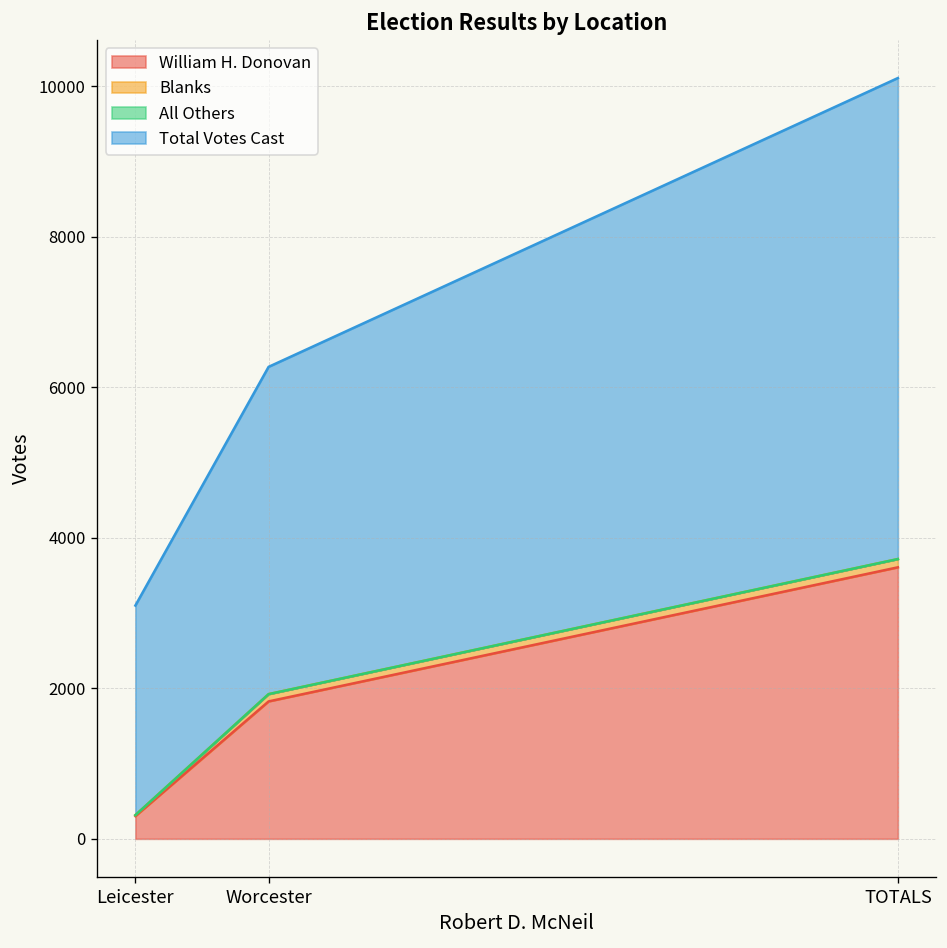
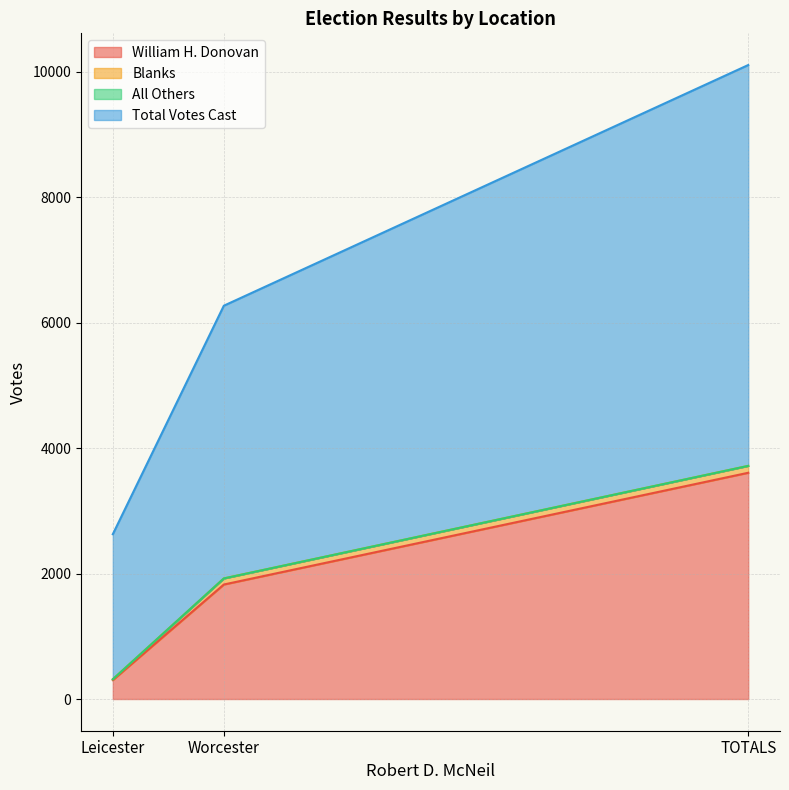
  {
    "William H. Donovan": {
      "Worcester": 1800,
      "TOTALS": 3600
    },
    "Total Votes Cast": {
-     "Leicester": 2800,
+     "Leicester": 2300,
      "Worcester": 4300,
      "TOTALS": 6400
    }
  }
